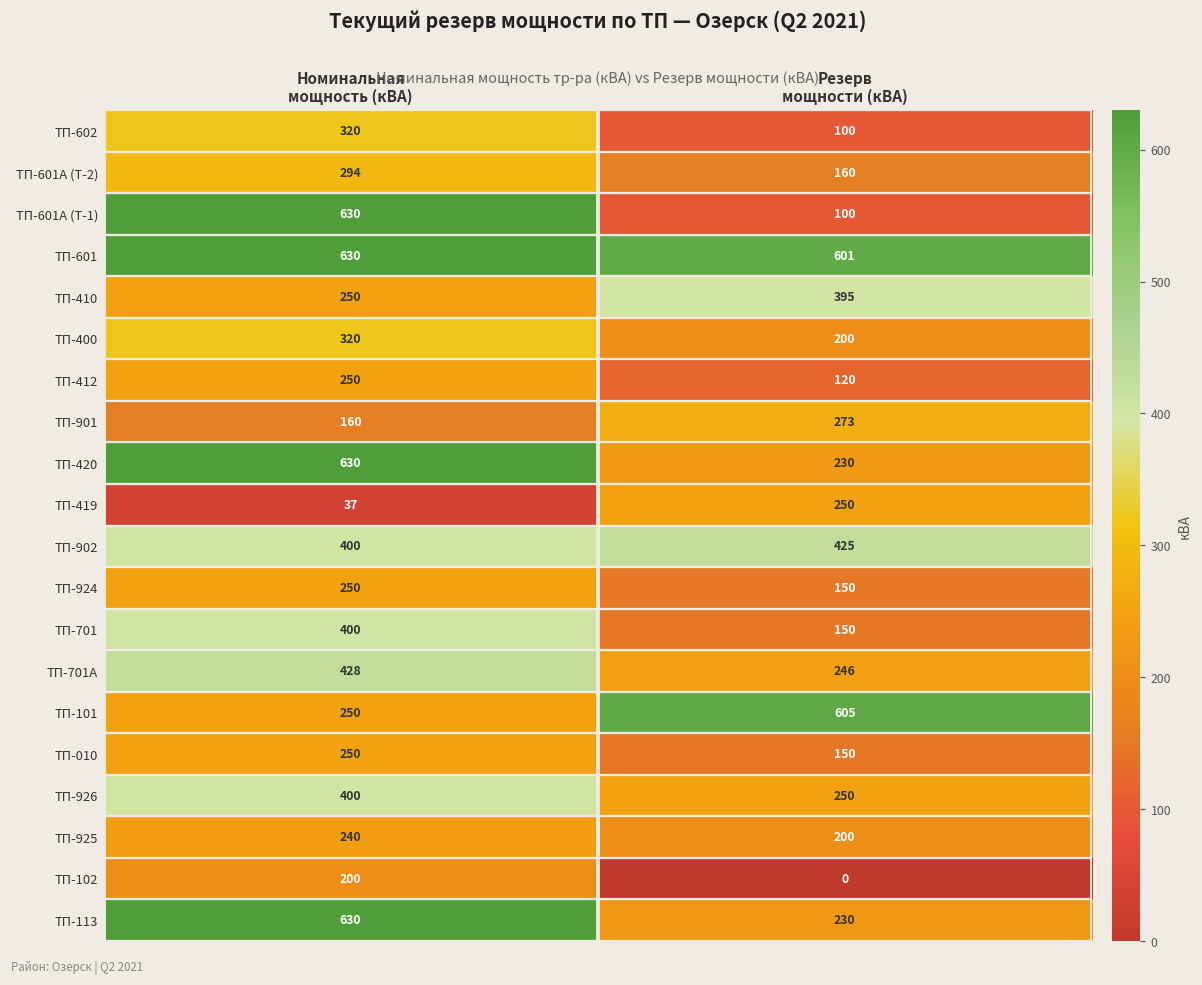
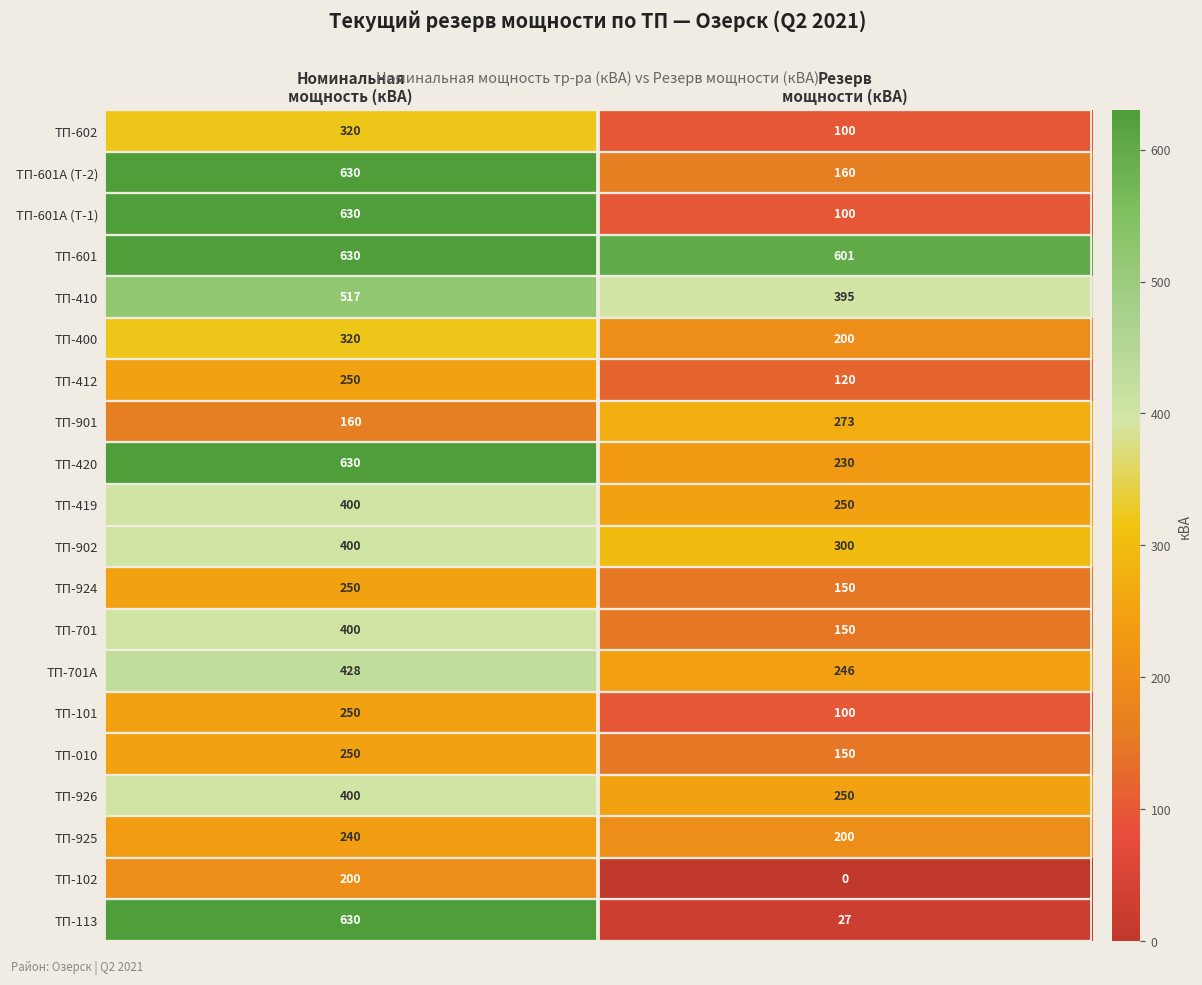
  {
    "ТП-602": {
      "Номинальная мощность (кВА)": 320,
      "Резерв мощности (кВА)": 100
    },
    "ТП-601А (Т-2)": {
-     "Номинальная мощность (кВА)": 294,
+     "Номинальная мощность (кВА)": 630,
      "Резерв мощности (кВА)": 160
    },
    "ТП-601А (Т-1)": {
      "Номинальная мощность (кВА)": 630,
      "Резерв мощности (кВА)": 100
    },
    "ТП-601": {
      "Номинальная мощность (кВА)": 630,
      "Резерв мощности (кВА)": 601
    },
    "ТП-410": {
-     "Номинальная мощность (кВА)": 250,
+     "Номинальная мощность (кВА)": 517,
      "Резерв мощности (кВА)": 395
    },
    "ТП-400": {
      "Номинальная мощность (кВА)": 320,
      "Резерв мощности (кВА)": 200
    },
    "ТП-412": {
      "Номинальная мощность (кВА)": 250,
      "Резерв мощности (кВА)": 120
    },
    "ТП-901": {
      "Номинальная мощность (кВА)": 160,
      "Резерв мощности (кВА)": 273
    },
    "ТП-420": {
      "Номинальная мощность (кВА)": 630,
      "Резерв мощности (кВА)": 230
    },
    "ТП-419": {
-     "Номинальная мощность (кВА)": 37,
+     "Номинальная мощность (кВА)": 400,
      "Резерв мощности (кВА)": 250
    },
    "ТП-902": {
      "Номинальная мощность (кВА)": 400,
-     "Резерв мощности (кВА)": 425
+     "Резерв мощности (кВА)": 300
    },
    "ТП-924": {
      "Номинальная мощность (кВА)": 250,
      "Резерв мощности (кВА)": 150
    },
    "ТП-701": {
      "Номинальная мощность (кВА)": 400,
      "Резерв мощности (кВА)": 150
    },
    "ТП-701А": {
      "Номинальная мощность (кВА)": 428,
      "Резерв мощности (кВА)": 246
    },
    "ТП-101": {
      "Номинальная мощность (кВА)": 250,
-     "Резерв мощности (кВА)": 605
+     "Резерв мощности (кВА)": 100
    },
    "ТП-010": {
      "Номинальная мощность (кВА)": 250,
      "Резерв мощности (кВА)": 150
    },
    "ТП-926": {
      "Номинальная мощность (кВА)": 400,
      "Резерв мощности (кВА)": 250
    },
    "ТП-925": {
      "Номинальная мощность (кВА)": 240,
      "Резерв мощности (кВА)": 200
    },
    "ТП-102": {
      "Номинальная мощность (кВА)": 200,
      "Резерв мощности (кВА)": 0
    },
    "ТП-113": {
      "Номинальная мощность (кВА)": 630,
-     "Резерв мощности (кВА)": 230
+     "Резерв мощности (кВА)": 27
    }
  }
